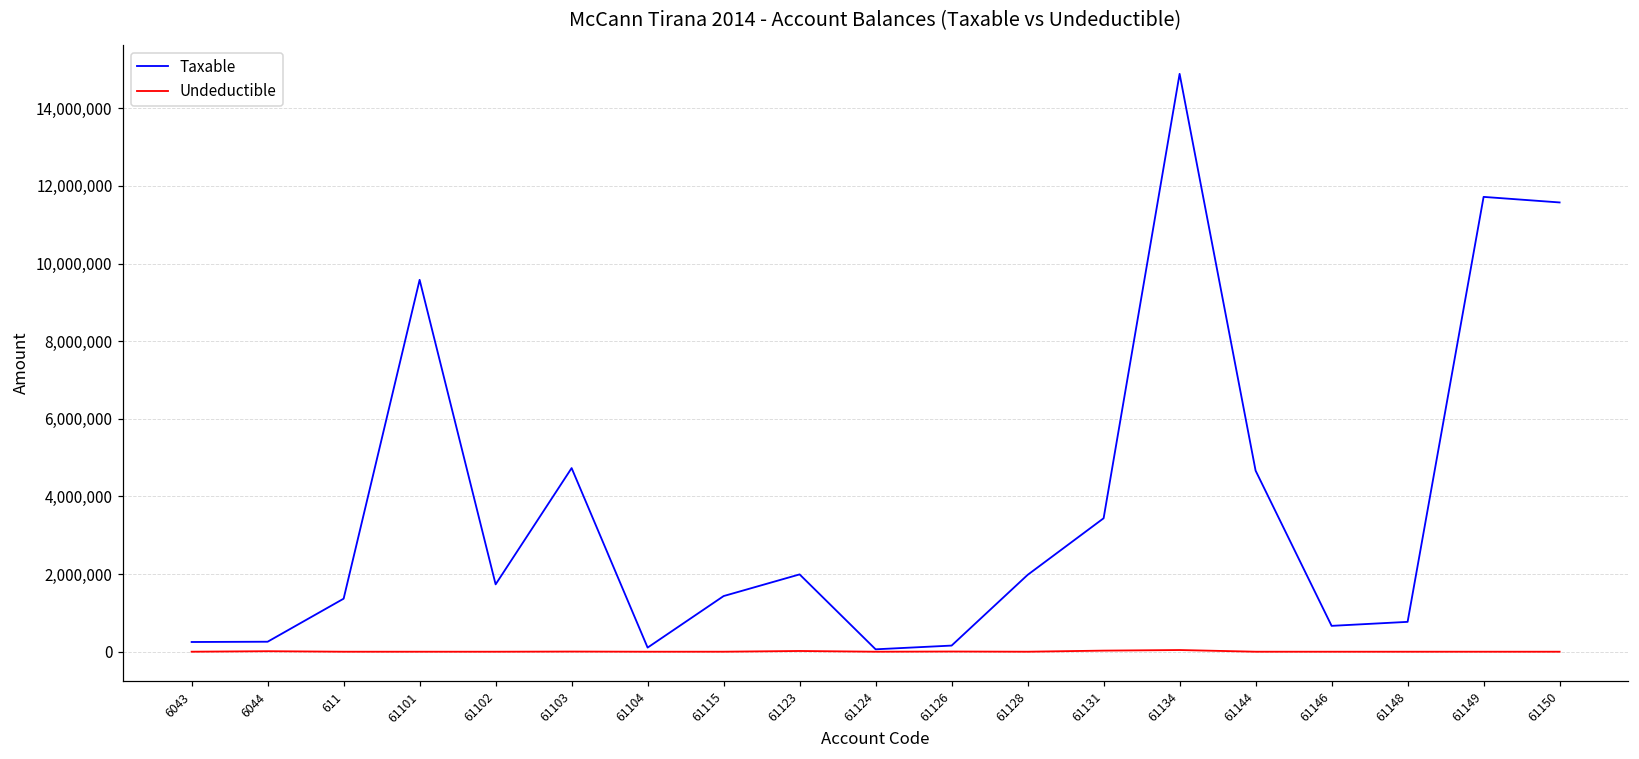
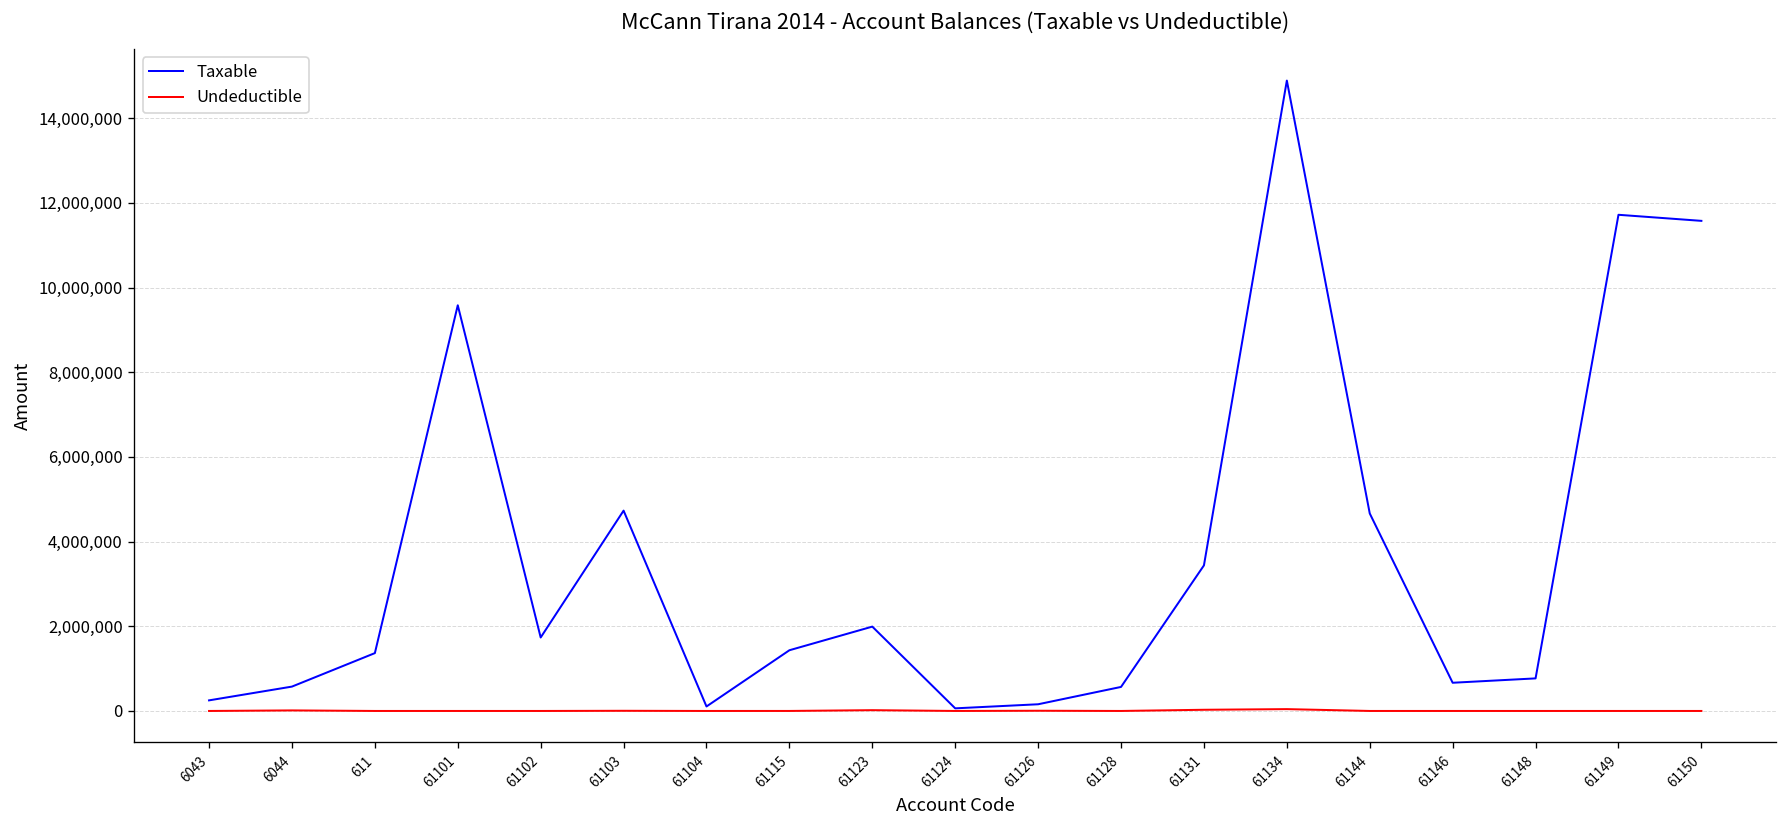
  {
    "Taxable": {
      "6043": "300,000",
-     "6044": "300,000",
+     "6044": "600,000",
      "611": "1,400,000",
      "61101": "9,600,000",
      "61102": "1,700,000",
      "61103": "4,700,000",
      "61104": "100,000",
      "61115": "1,400,000",
      "61123": "2,000,000",
      "61126": "200,000",
-     "61128": "2,000,000",
+     "61128": "600,000",
      "61131": "3,400,000",
      "61134": "14,900,000",
      "61144": "4,700,000",
      "61146": "700,000",
      "61148": "800,000",
      "61149": "11,700,000",
      "61150": "11,600,000"
    },
    "Undeductible": {
      "6043": "0",
      "6044": "0",
      "611": "0",
      "61101": "0",
      "61102": "0",
      "61103": "0",
      "61104": "0",
      "61115": "0",
      "61123": "0",
      "61126": "0",
      "61128": "0",
      "61131": "0",
      "61134": "0",
      "61144": "0",
      "61146": "0",
      "61148": "0",
      "61149": "0",
      "61150": "0"
    }
  }
